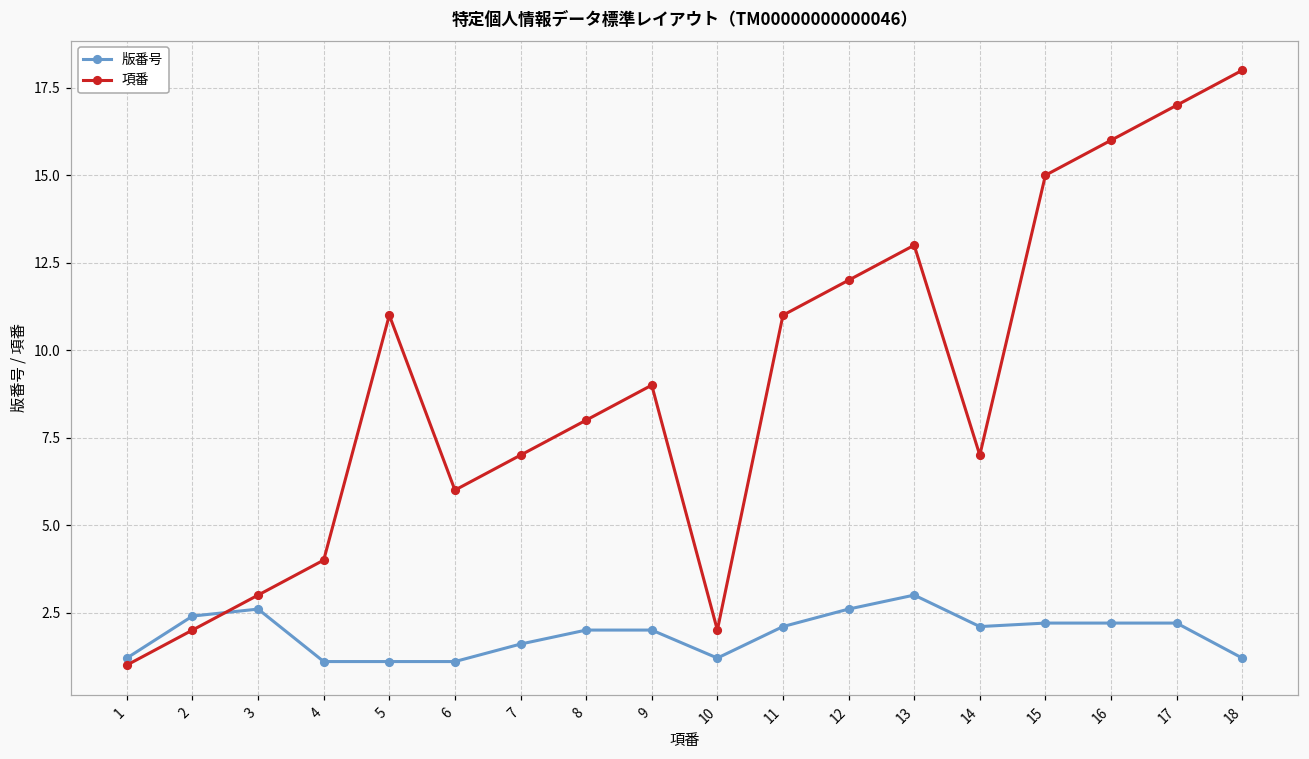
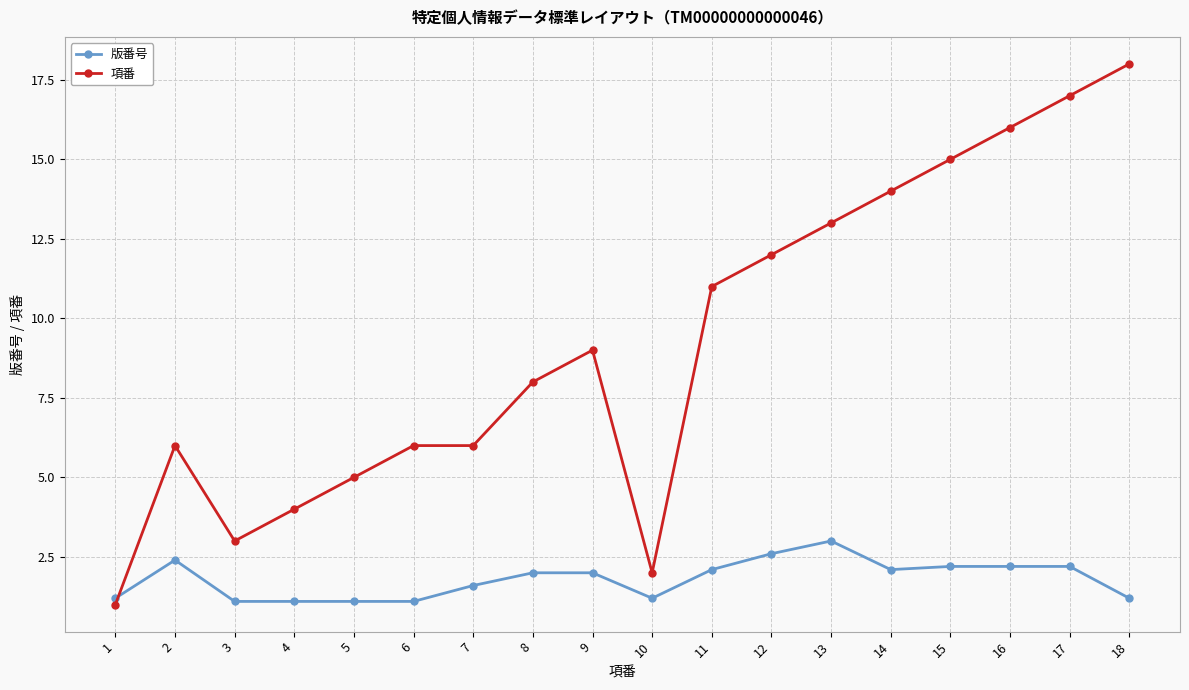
  {
    "版番号": {
      "1": 1.2,
      "2": 2.4,
-     "3": 2.6,
+     "3": 1.1,
      "4": 1.1,
      "5": 1.1,
      "6": 1.1,
      "7": 1.6,
      "8": 2.0,
      "9": 2.0,
      "10": 1.2,
      "11": 2.1,
      "12": 2.6,
      "13": 3.0,
      "14": 2.1,
      "15": 2.2,
      "16": 2.2,
      "17": 2.2,
      "18": 1.2
    },
    "項番": {
      "1": 1,
-     "2": 2,
+     "2": 6,
      "3": 3,
      "4": 4,
-     "5": 11,
+     "5": 5,
      "6": 6,
-     "7": 7,
+     "7": 6,
      "8": 8,
      "9": 9,
      "10": 2,
      "11": 11,
      "12": 12,
      "13": 13,
-     "14": 7,
+     "14": 14,
      "15": 15,
      "16": 16,
      "17": 17,
      "18": 18
    }
  }
